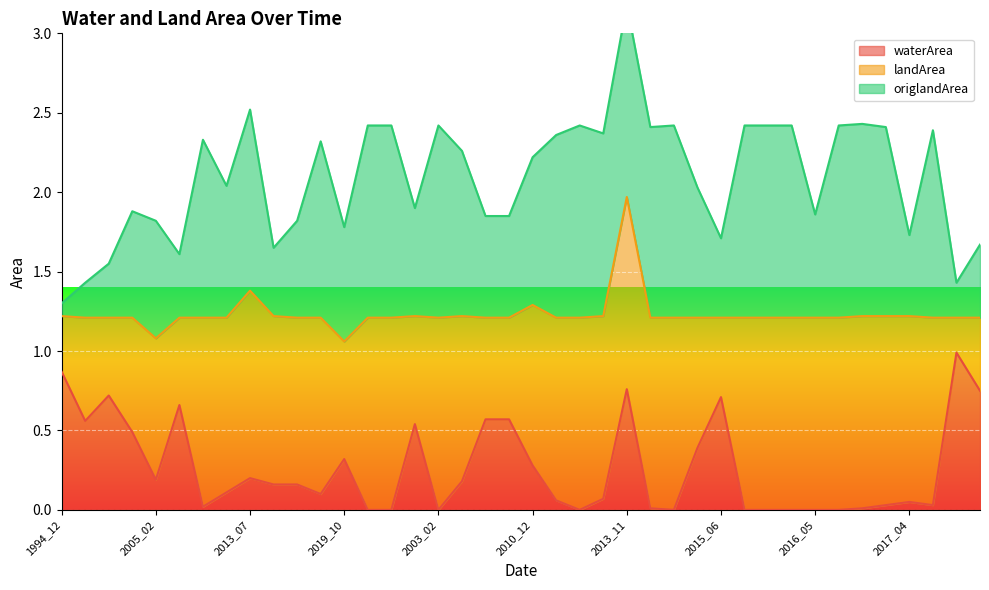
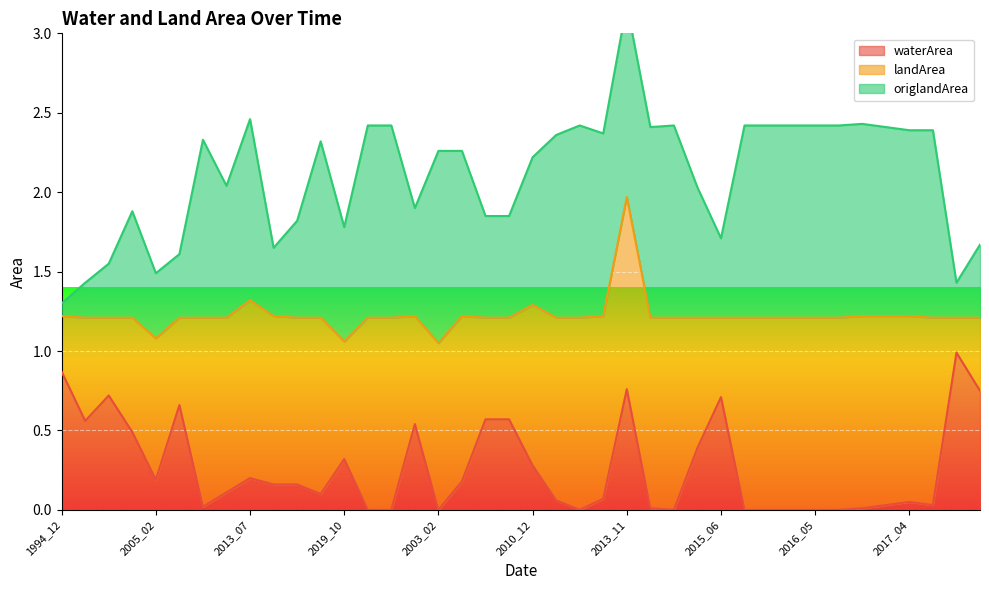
  {
    "waterArea": {
      "1994_12": 0.87,
      "2005_02": 0.19,
      "2013_07": 0.20,
      "2019_10": 0.32,
      "2003_02": 0.00,
      "2010_12": 0.28,
      "2013_11": 0.76,
      "2015_06": 0.71,
      "2016_05": 0.00,
      "2017_04": 0.05
    },
    "landArea": {
      "1994_12": 0.35,
      "2005_02": 0.89,
-     "2013_07": 1.18,
+     "2013_07": 1.12,
      "2019_10": 0.74,
-     "2003_02": 1.21,
+     "2003_02": 1.05,
      "2010_12": 1.01,
      "2013_11": 1.21,
      "2015_06": 0.50,
      "2016_05": 1.21,
      "2017_04": 1.17
    },
    "origlandArea": {
      "1994_12": 0.08,
-     "2005_02": 0.74,
+     "2005_02": 0.41,
      "2013_07": 1.14,
      "2019_10": 0.72,
      "2003_02": 1.21,
      "2010_12": 0.93,
      "2015_06": 0.50,
-     "2016_05": 0.65,
-     "2017_04": 0.51
+     "2016_05": 1.21,
+     "2017_04": 1.17
    }
  }
